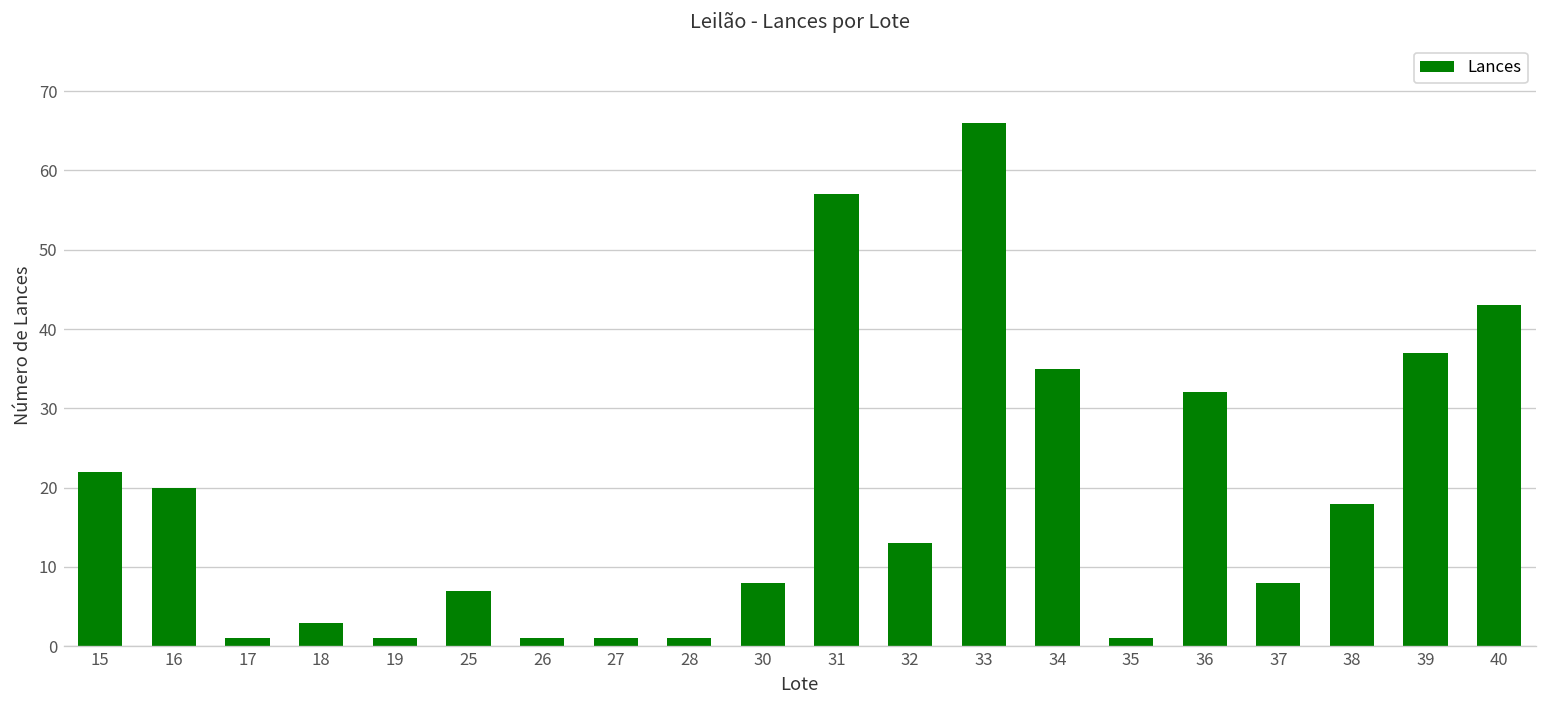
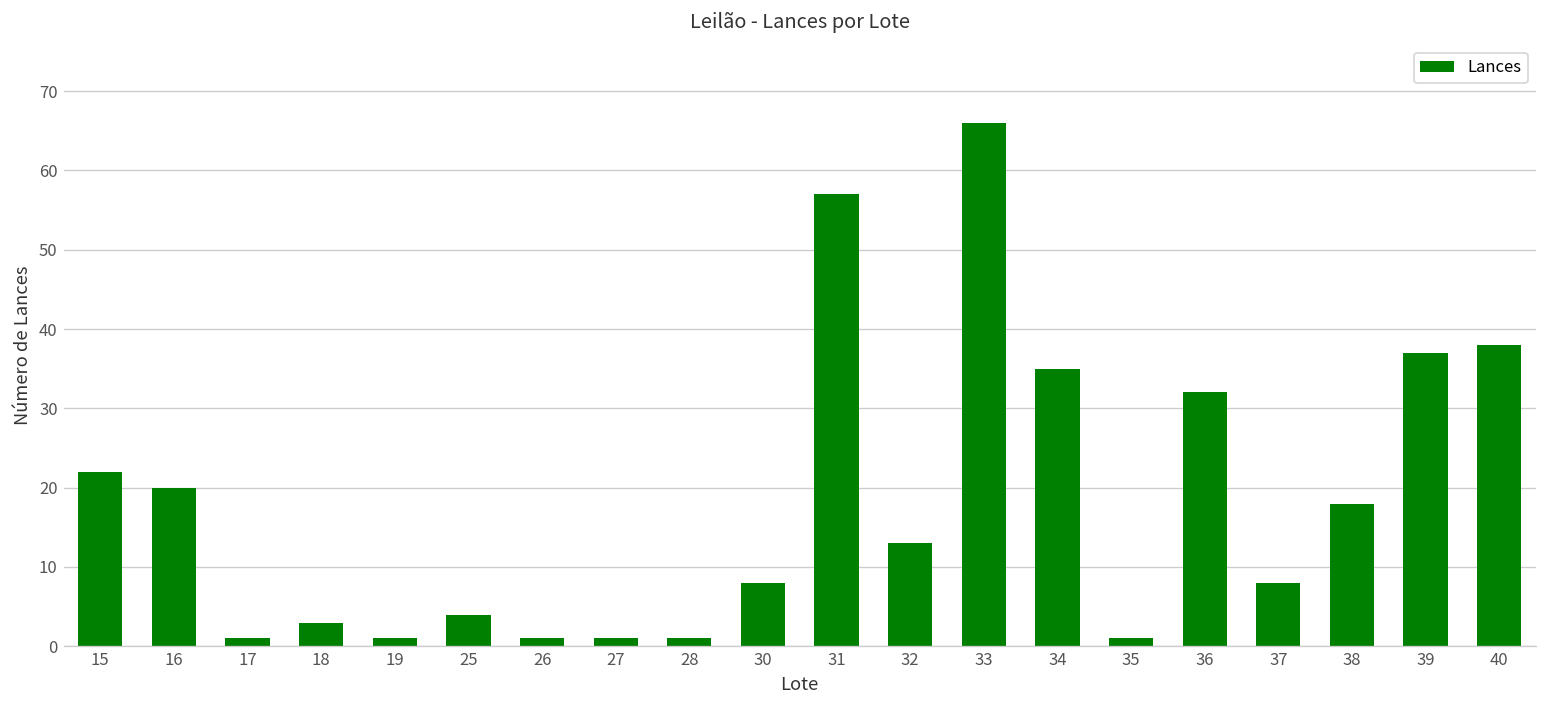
  {
    "15": 22,
    "16": 20,
    "17": 1,
    "18": 3,
    "19": 1,
-   "25": 7,
+   "25": 4,
    "26": 1,
    "27": 1,
    "28": 1,
    "30": 8,
    "31": 57,
    "32": 13,
    "33": 66,
    "34": 35,
    "35": 1,
    "36": 32,
    "37": 8,
    "38": 18,
    "39": 37,
-   "40": 43
+   "40": 38
  }
